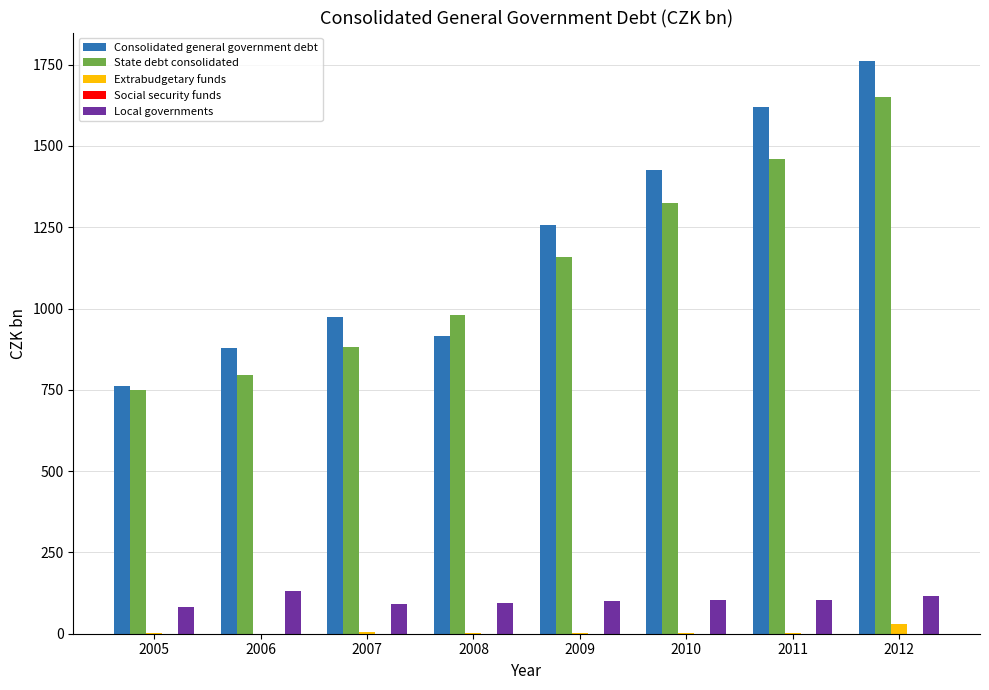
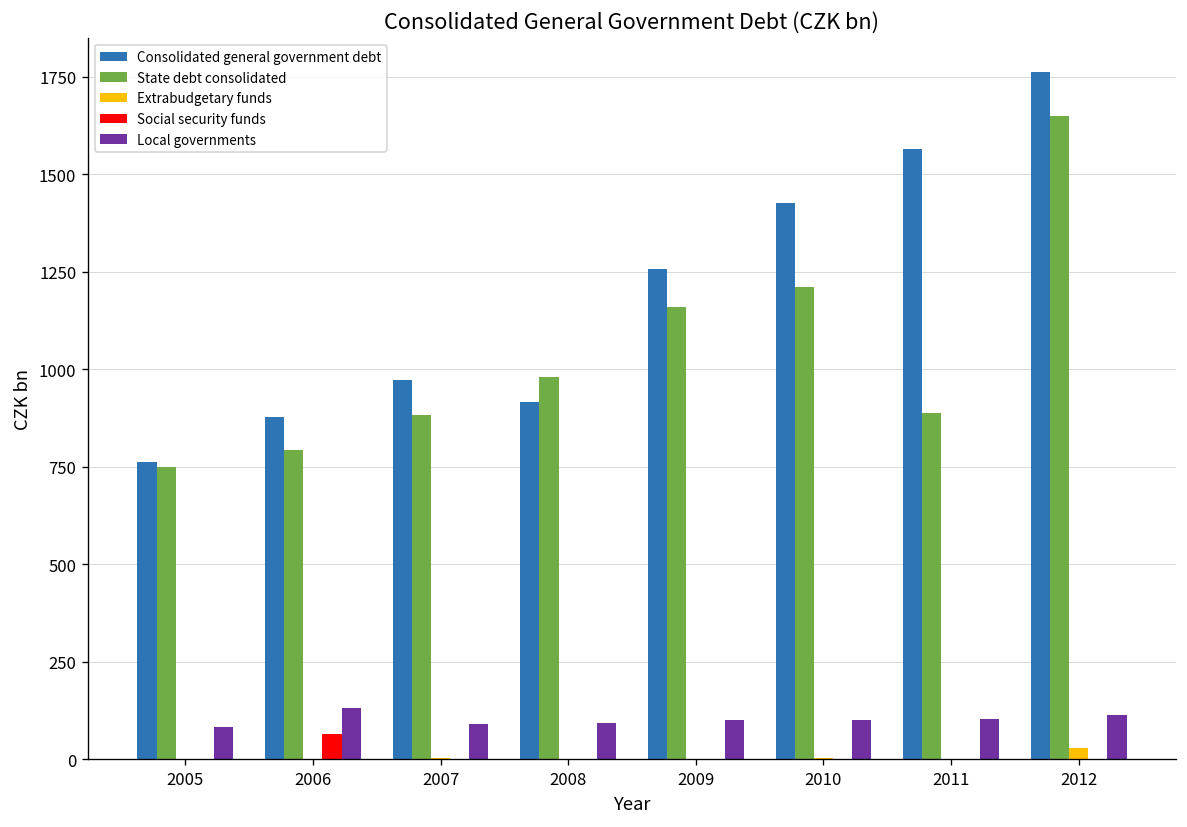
  {
    "Consolidated general government debt": {
      "2005": 760,
      "2006": 880,
      "2007": 970,
      "2008": 920,
      "2009": 1260,
      "2010": 1430,
-     "2011": 1620,
+     "2011": 1570,
      "2012": 1760
    },
    "State debt consolidated": {
      "2005": 750,
      "2006": 790,
      "2007": 880,
      "2008": 980,
      "2009": 1160,
-     "2010": 1320,
-     "2011": 1460,
+     "2010": 1210,
+     "2011": 890,
      "2012": 1650
    },
    "Extrabudgetary funds": {
      "2012": 30
    },
    "Social security funds": {
-     "2006": 0,
+     "2006": 70,
      "2012": 0
    },
    "Local governments": {
      "2005": 80,
      "2006": 130,
      "2007": 90,
      "2008": 90,
      "2009": 100,
      "2010": 100,
      "2011": 100,
      "2012": 110
    }
  }
